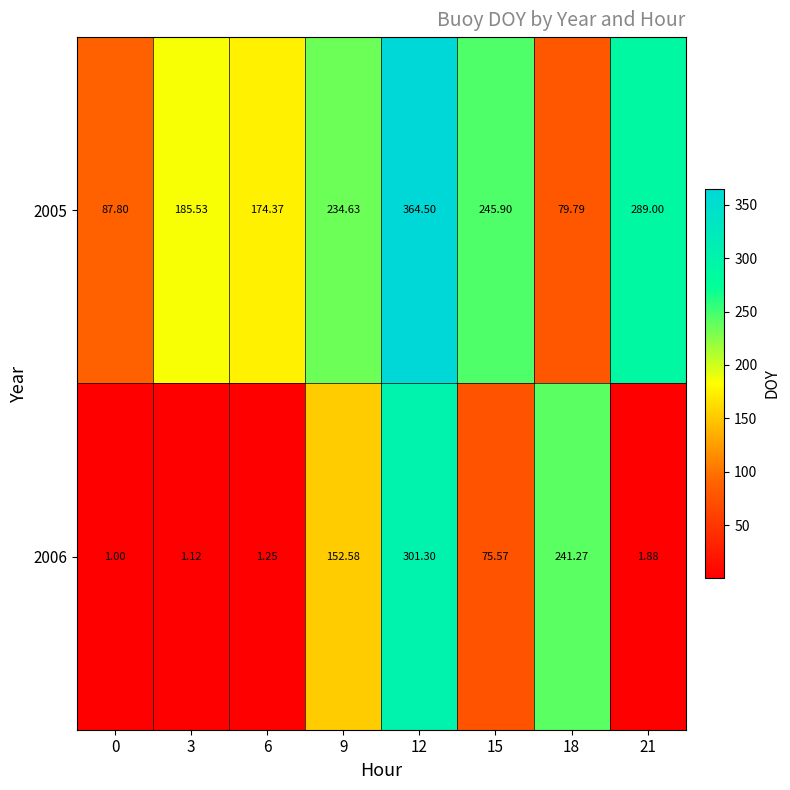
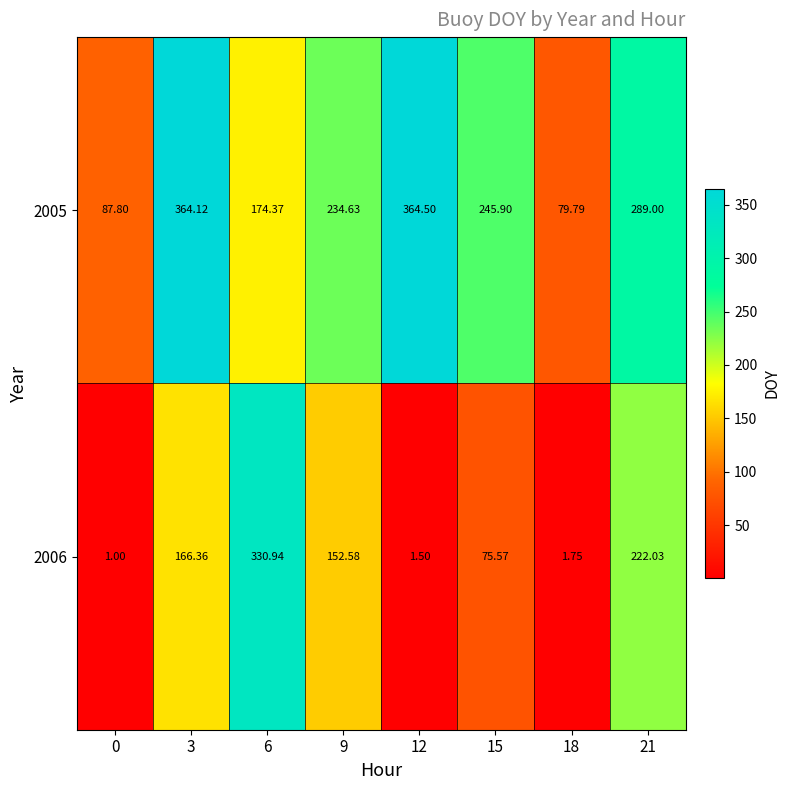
  {
    "2005": {
      "0": 87.80,
-     "3": 185.53,
+     "3": 364.12,
      "6": 174.37,
      "9": 234.63,
      "12": 364.50,
      "15": 245.90,
      "18": 79.79,
      "21": 289.00
    },
    "2006": {
      "0": 1.00,
-     "3": 1.12,
-     "6": 1.25,
+     "3": 166.36,
+     "6": 330.94,
      "9": 152.58,
-     "12": 301.30,
+     "12": 1.50,
      "15": 75.57,
-     "18": 241.27,
-     "21": 1.88
+     "18": 1.75,
+     "21": 222.03
    }
  }
